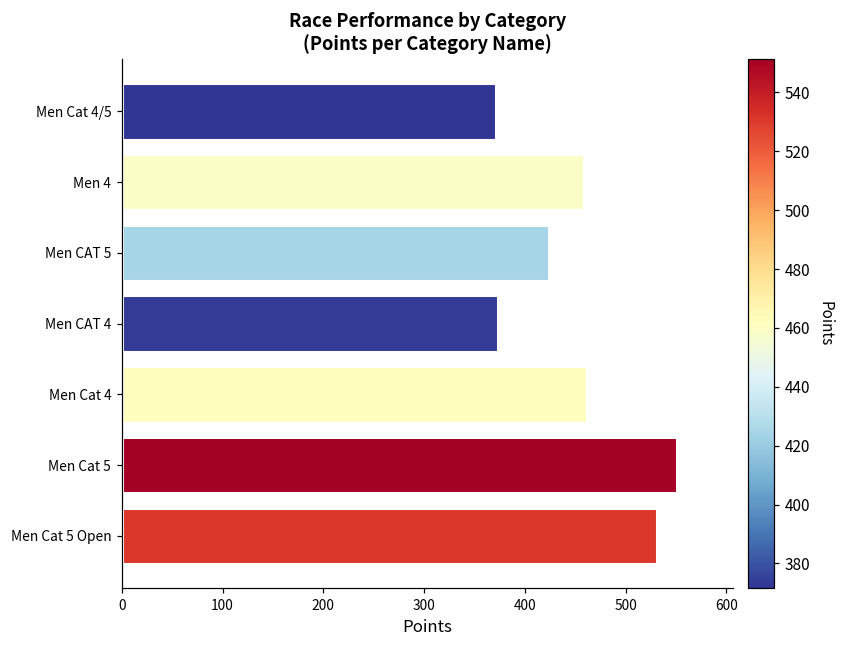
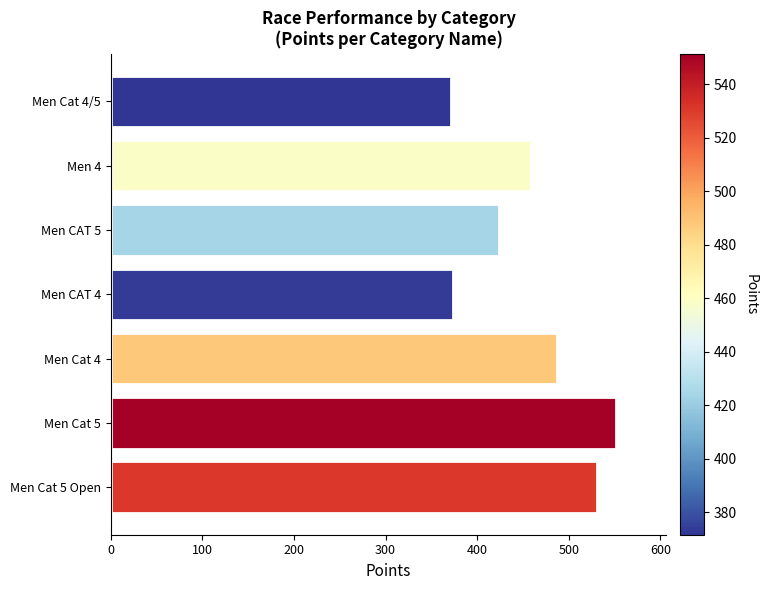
  {
    "Men Cat 4/5": 370,
    "Men 4": 460,
    "Men CAT 5": 420,
    "Men CAT 4": 370,
-   "Men Cat 4": 460,
+   "Men Cat 4": 490,
    "Men Cat 5": 550,
    "Men Cat 5 Open": 530
  }
